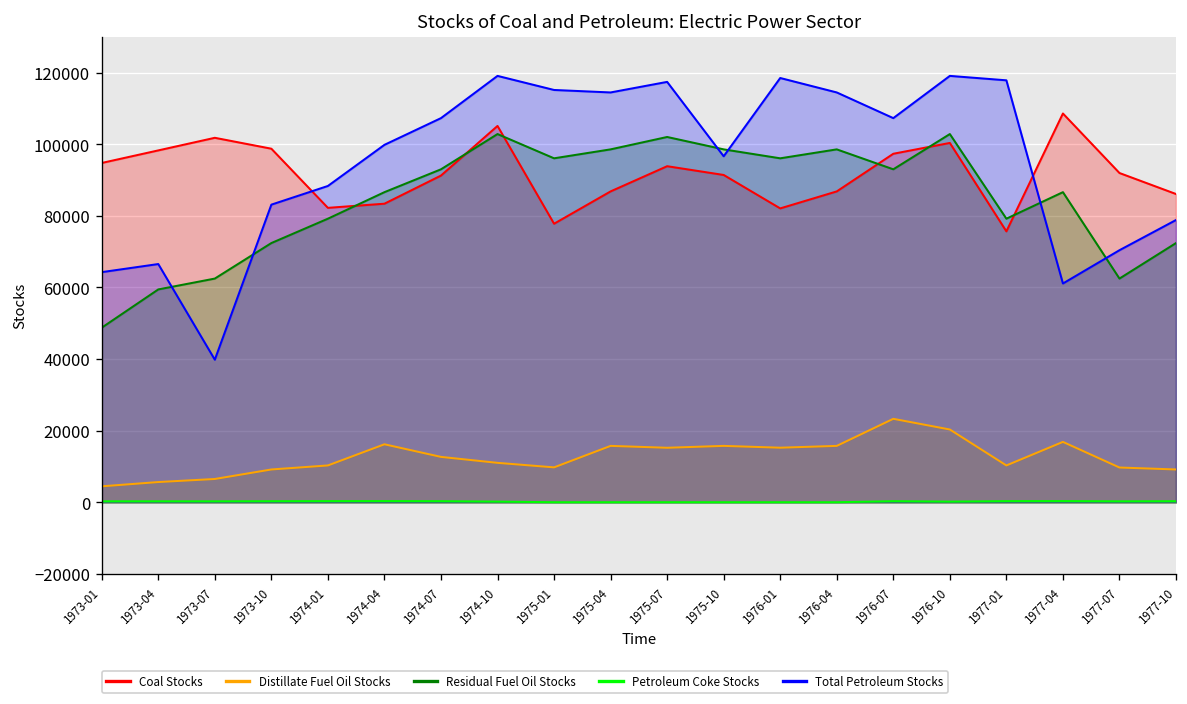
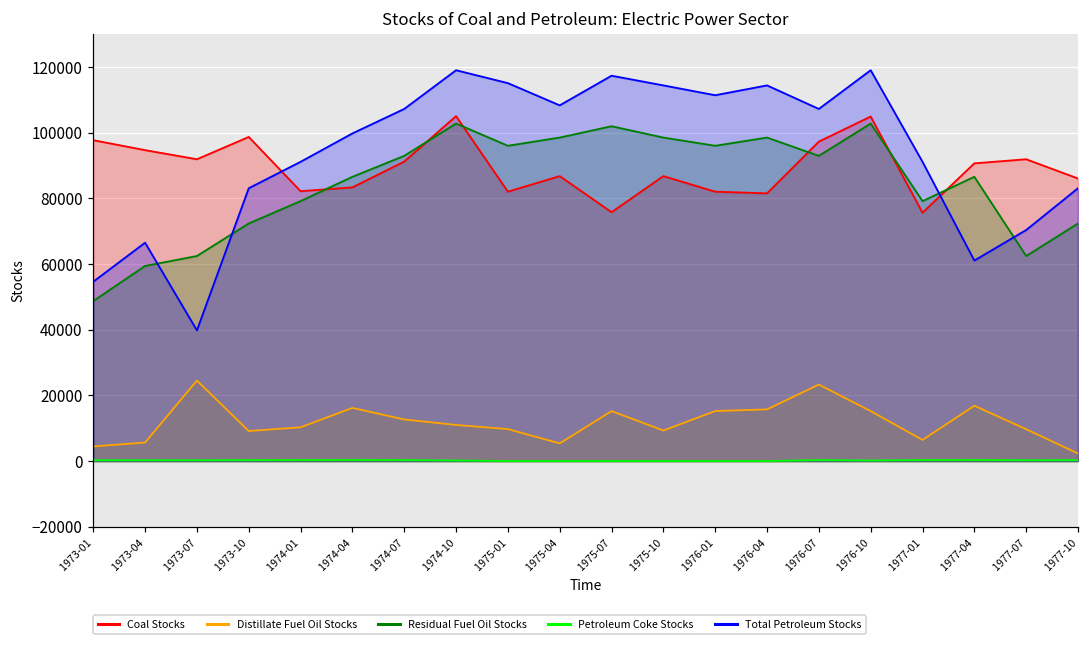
  {
    "Coal Stocks": {
-     "1973-01": 95000,
-     "1973-04": 98000,
-     "1973-07": 102000,
+     "1973-01": 98000,
+     "1973-04": 95000,
+     "1973-07": 92000,
      "1973-10": 99000,
      "1974-01": 82000,
      "1974-04": 83000,
      "1974-07": 91000,
      "1974-10": 105000,
-     "1975-01": 78000,
+     "1975-01": 82000,
      "1975-04": 87000,
-     "1975-07": 94000,
-     "1975-10": 91000,
+     "1975-07": 76000,
+     "1975-10": 87000,
      "1976-01": 82000,
-     "1976-04": 87000,
+     "1976-04": 82000,
      "1976-07": 97000,
-     "1976-10": 100000,
+     "1976-10": 105000,
      "1977-01": 76000,
-     "1977-04": 109000,
+     "1977-04": 91000,
      "1977-07": 92000,
      "1977-10": 86000
    },
    "Distillate Fuel Oil Stocks": {
      "1973-01": 4000,
      "1973-04": 6000,
-     "1973-07": 7000,
+     "1973-07": 25000,
      "1973-10": 9000,
      "1974-01": 10000,
      "1974-04": 16000,
      "1974-07": 13000,
      "1974-10": 11000,
      "1975-01": 10000,
-     "1975-04": 16000,
+     "1975-04": 5000,
      "1975-07": 15000,
-     "1975-10": 16000,
+     "1975-10": 9000,
      "1976-01": 15000,
      "1976-04": 16000,
      "1976-07": 23000,
-     "1976-10": 20000,
-     "1977-01": 10000,
+     "1976-10": 15000,
+     "1977-01": 6000,
      "1977-04": 17000,
      "1977-07": 10000,
-     "1977-10": 9000
+     "1977-10": 2000
    },
    "Total Petroleum Stocks": {
-     "1973-01": 64000,
+     "1973-01": 55000,
      "1973-04": 67000,
      "1973-07": 40000,
      "1973-10": 83000,
-     "1974-01": 88000,
+     "1974-01": 91000,
      "1974-04": 100000,
      "1974-07": 107000,
      "1974-10": 119000,
      "1975-01": 115000,
-     "1975-04": 114000,
+     "1975-04": 108000,
      "1975-07": 117000,
-     "1975-10": 97000,
-     "1976-01": 118000,
+     "1975-10": 114000,
+     "1976-01": 111000,
      "1976-04": 114000,
      "1976-07": 107000,
      "1976-10": 119000,
-     "1977-01": 118000,
+     "1977-01": 91000,
      "1977-04": 61000,
      "1977-07": 70000,
-     "1977-10": 79000
+     "1977-10": 83000
    }
  }
